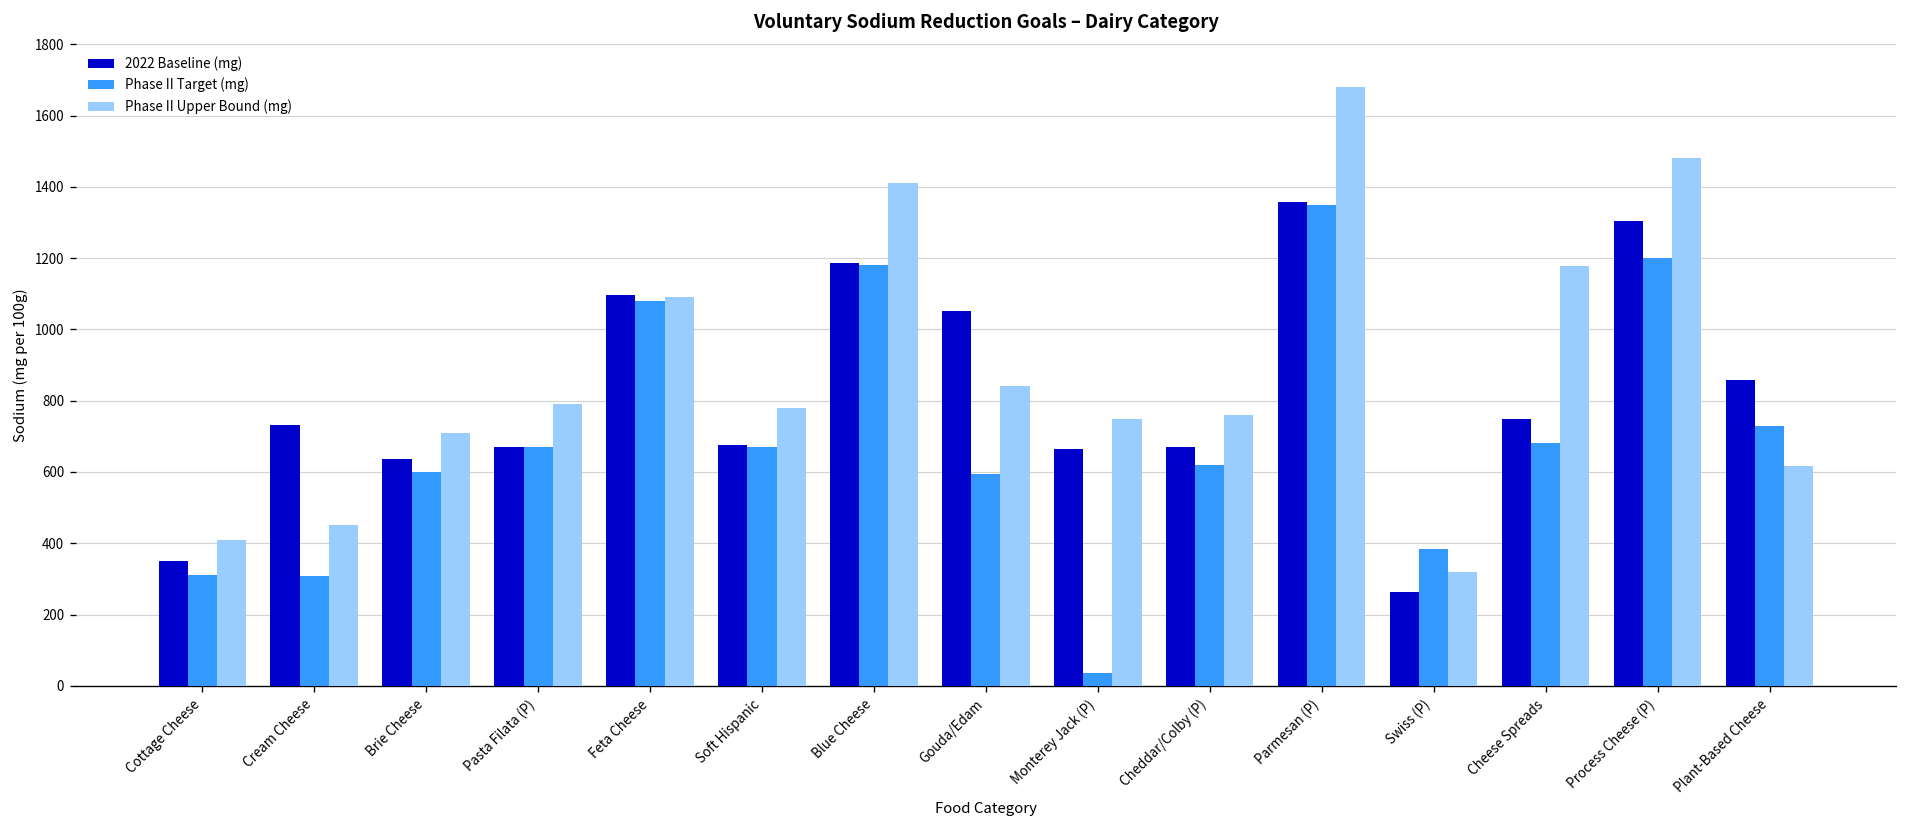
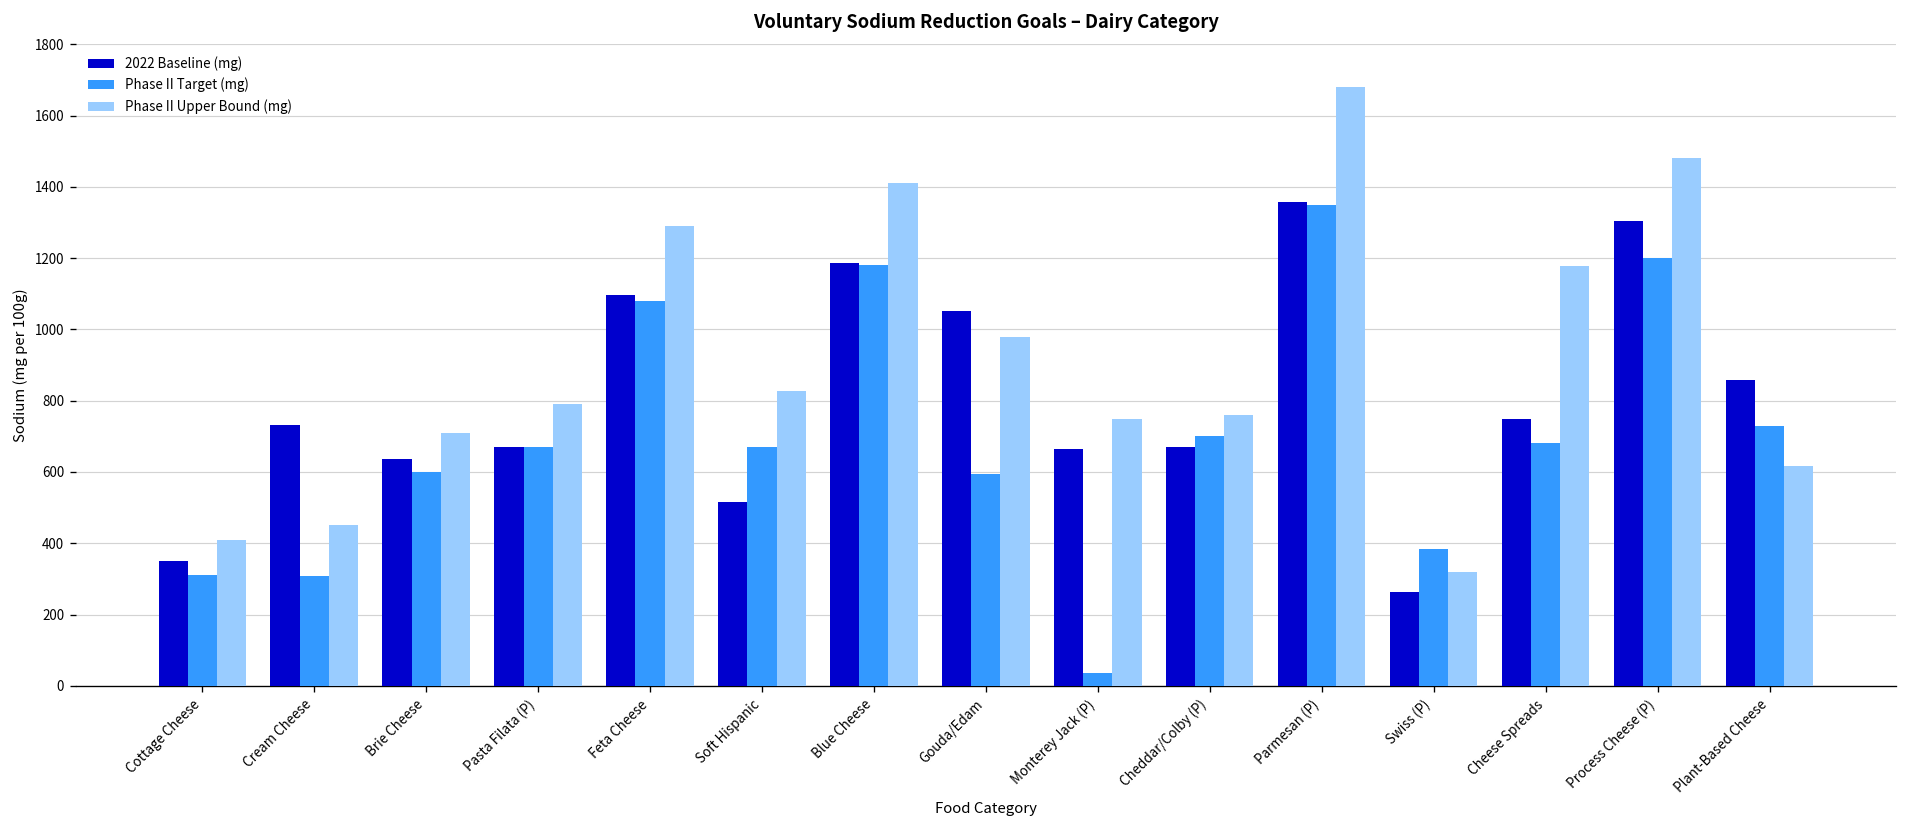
  {
    "2022 Baseline (mg)": {
      "Cottage Cheese": 350,
      "Cream Cheese": 730,
      "Brie Cheese": 640,
      "Pasta Filata (P)": 670,
      "Feta Cheese": 1100,
-     "Soft Hispanic": 680,
+     "Soft Hispanic": 520,
      "Blue Cheese": 1190,
      "Gouda/Edam": 1050,
      "Monterey Jack (P)": 670,
      "Cheddar/Colby (P)": 670,
      "Parmesan (P)": 1360,
      "Swiss (P)": 260,
      "Cheese Spreads": 750,
      "Process Cheese (P)": 1300,
      "Plant-Based Cheese": 860
    },
    "Phase II Target (mg)": {
      "Cottage Cheese": 310,
      "Cream Cheese": 310,
      "Brie Cheese": 600,
      "Pasta Filata (P)": 670,
      "Feta Cheese": 1080,
      "Soft Hispanic": 670,
      "Blue Cheese": 1180,
      "Gouda/Edam": 600,
      "Monterey Jack (P)": 40,
-     "Cheddar/Colby (P)": 620,
+     "Cheddar/Colby (P)": 700,
      "Parmesan (P)": 1350,
      "Swiss (P)": 380,
      "Cheese Spreads": 680,
      "Process Cheese (P)": 1200,
      "Plant-Based Cheese": 730
    },
    "Phase II Upper Bound (mg)": {
      "Cottage Cheese": 410,
      "Cream Cheese": 450,
      "Brie Cheese": 710,
      "Pasta Filata (P)": 790,
-     "Feta Cheese": 1090,
-     "Soft Hispanic": 780,
+     "Feta Cheese": 1290,
+     "Soft Hispanic": 830,
      "Blue Cheese": 1410,
-     "Gouda/Edam": 840,
+     "Gouda/Edam": 980,
      "Monterey Jack (P)": 750,
      "Cheddar/Colby (P)": 760,
      "Parmesan (P)": 1680,
      "Swiss (P)": 320,
      "Cheese Spreads": 1180,
      "Process Cheese (P)": 1480,
      "Plant-Based Cheese": 620
    }
  }
